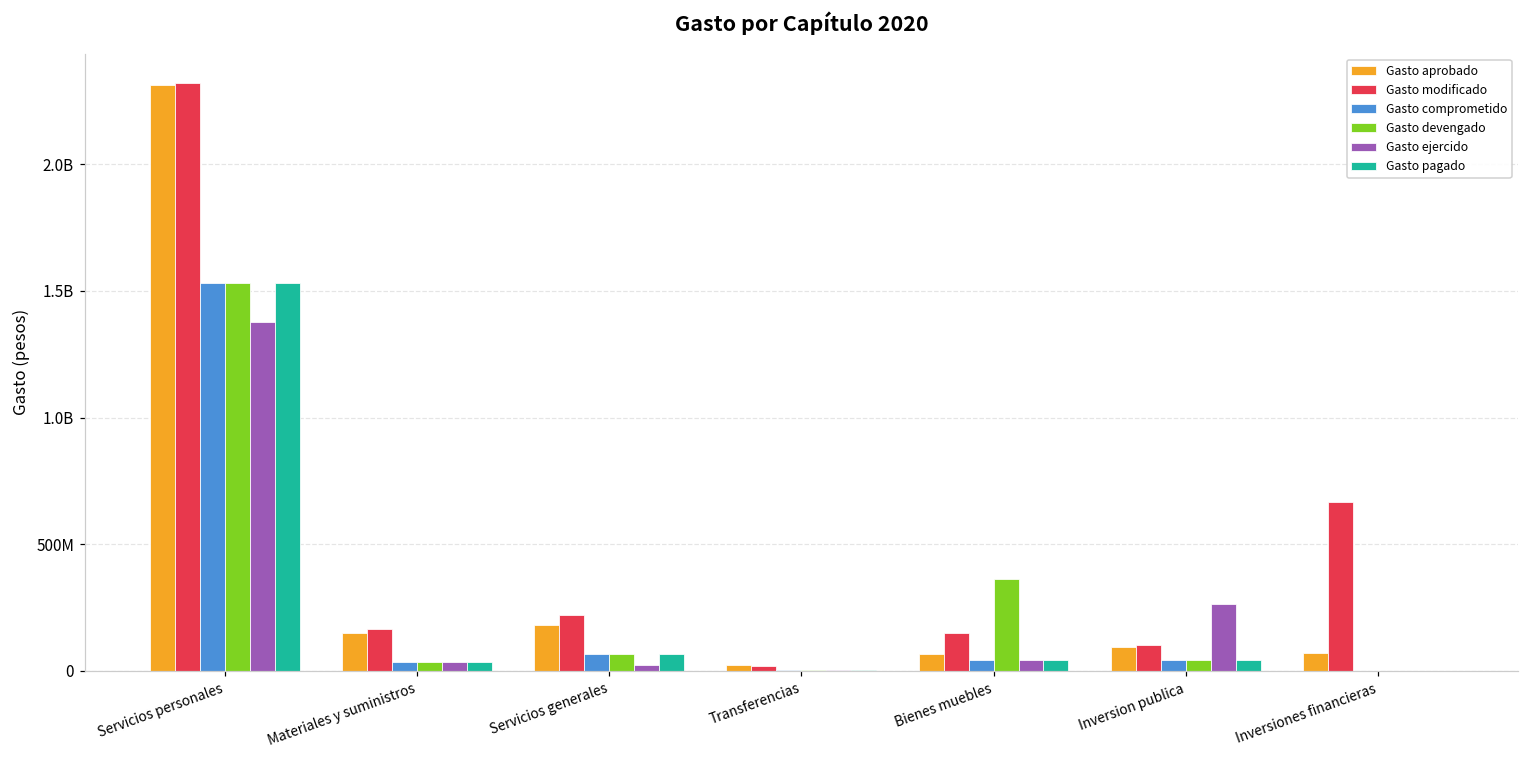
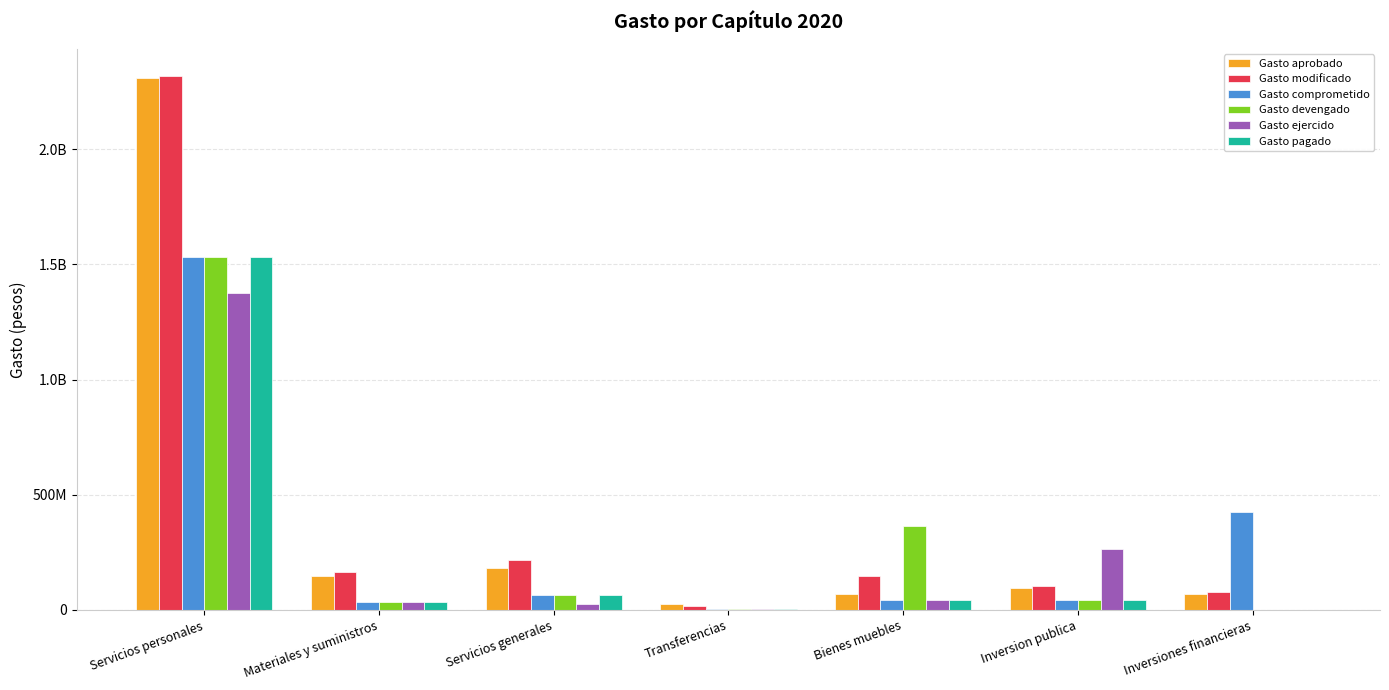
  {
    "Gasto aprobado": {
      "Servicios personales": 2310000000,
      "Materiales y suministros": 150000000,
      "Servicios generales": 180000000,
      "Transferencias": 20000000,
      "Bienes muebles": 70000000,
      "Inversion publica": 90000000,
      "Inversiones financieras": 70000000
    },
    "Gasto modificado": {
      "Servicios personales": 2320000000,
      "Materiales y suministros": 170000000,
      "Servicios generales": 220000000,
      "Transferencias": 20000000,
      "Bienes muebles": 150000000,
      "Inversion publica": 100000000,
-     "Inversiones financieras": 670000000
+     "Inversiones financieras": 80000000
    },
    "Gasto comprometido": {
      "Servicios personales": 1530000000,
      "Materiales y suministros": 40000000,
      "Servicios generales": 70000000,
      "Bienes muebles": 40000000,
      "Inversion publica": 40000000,
-     "Inversiones financieras": 0
+     "Inversiones financieras": 420000000
    },
    "Gasto devengado": {
      "Servicios personales": 1530000000,
      "Materiales y suministros": 40000000,
      "Servicios generales": 70000000,
      "Bienes muebles": 360000000,
      "Inversion publica": 40000000,
      "Inversiones financieras": 0
    },
    "Gasto ejercido": {
      "Servicios personales": 1380000000,
      "Materiales y suministros": 40000000,
      "Servicios generales": 20000000,
      "Bienes muebles": 40000000,
      "Inversion publica": 260000000,
      "Inversiones financieras": 0
    },
    "Gasto pagado": {
      "Servicios personales": 1530000000,
      "Materiales y suministros": 40000000,
      "Servicios generales": 70000000,
      "Bienes muebles": 40000000,
      "Inversion publica": 40000000,
      "Inversiones financieras": 0
    }
  }
